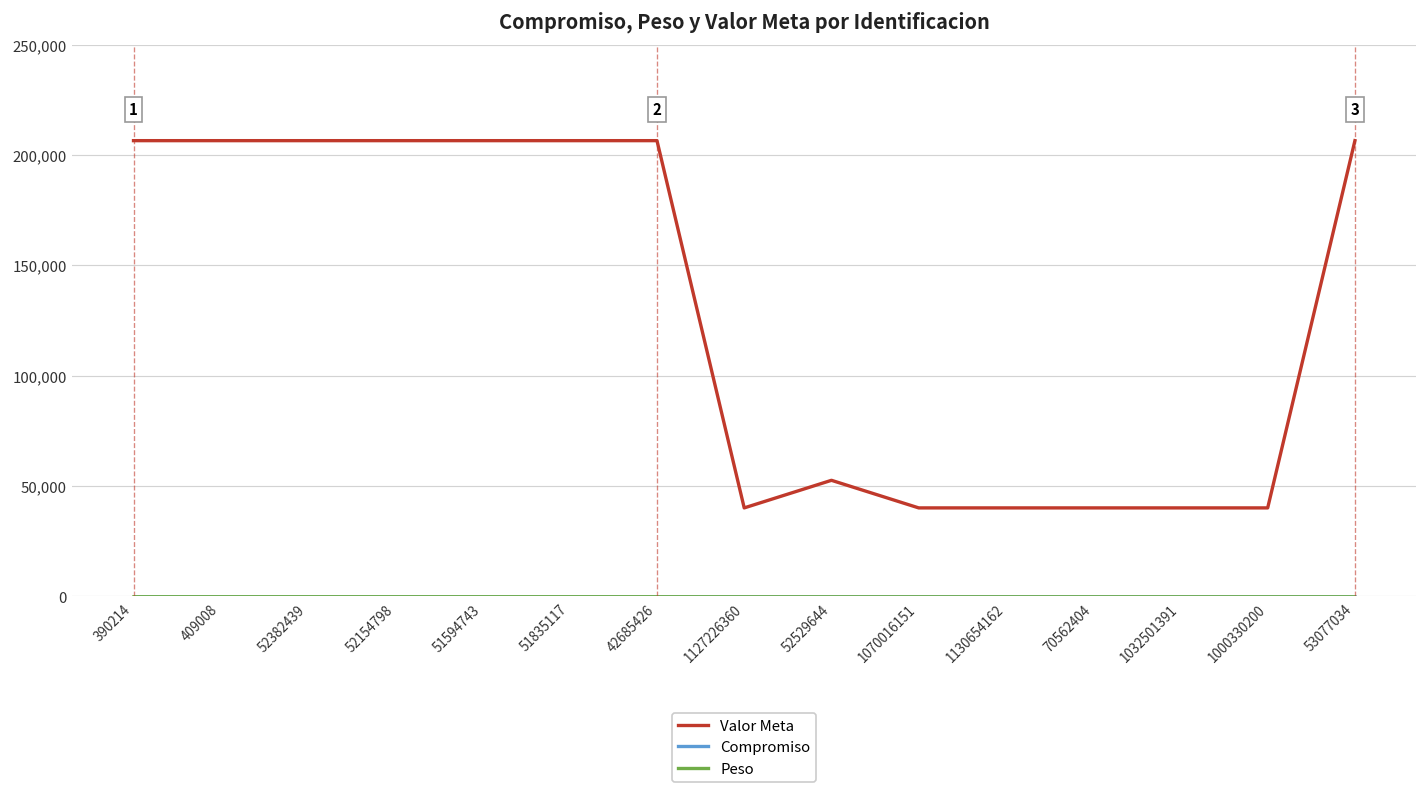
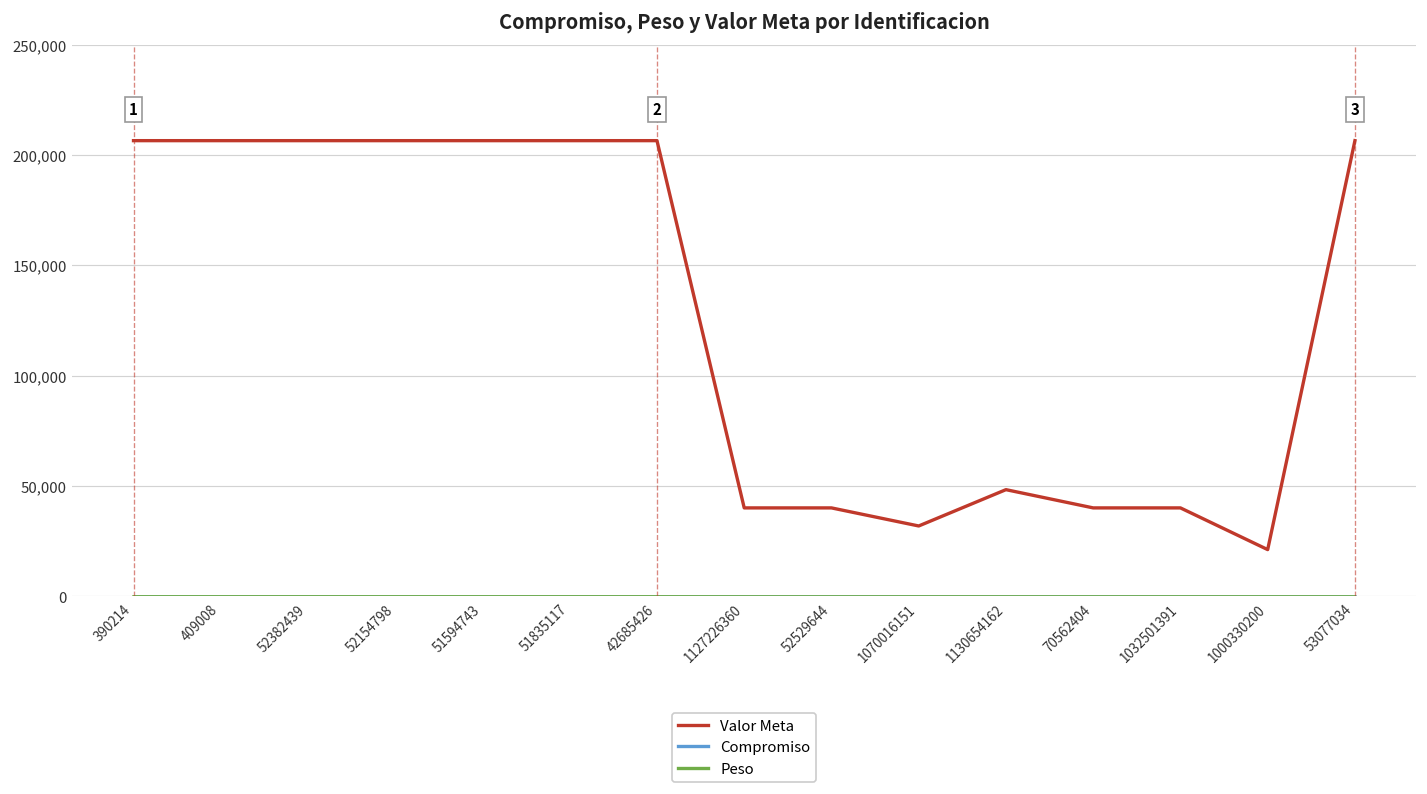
  {
    "Valor Meta": {
      "409008": "207,000",
      "52382439": "207,000",
      "52154798": "207,000",
      "51594743": "207,000",
      "51835117": "207,000",
      "1127226360": "40,000",
-     "52529644": "53,000",
-     "1070016151": "40,000",
-     "1130654162": "40,000",
+     "52529644": "40,000",
+     "1070016151": "32,000",
+     "1130654162": "48,000",
      "70562404": "40,000",
      "1032501391": "40,000",
-     "1000330200": "40,000"
+     "1000330200": "21,000"
    }
  }
